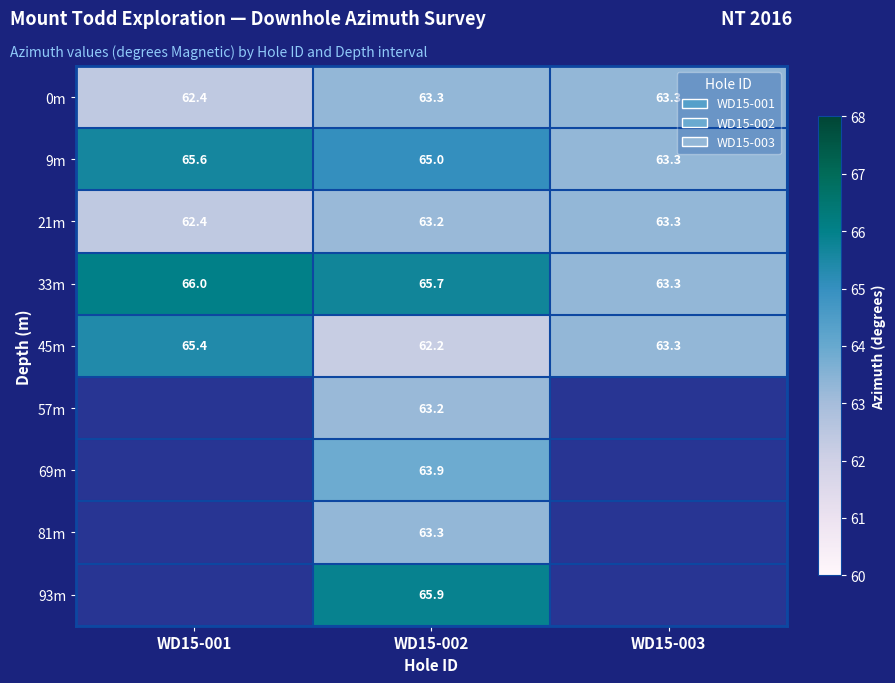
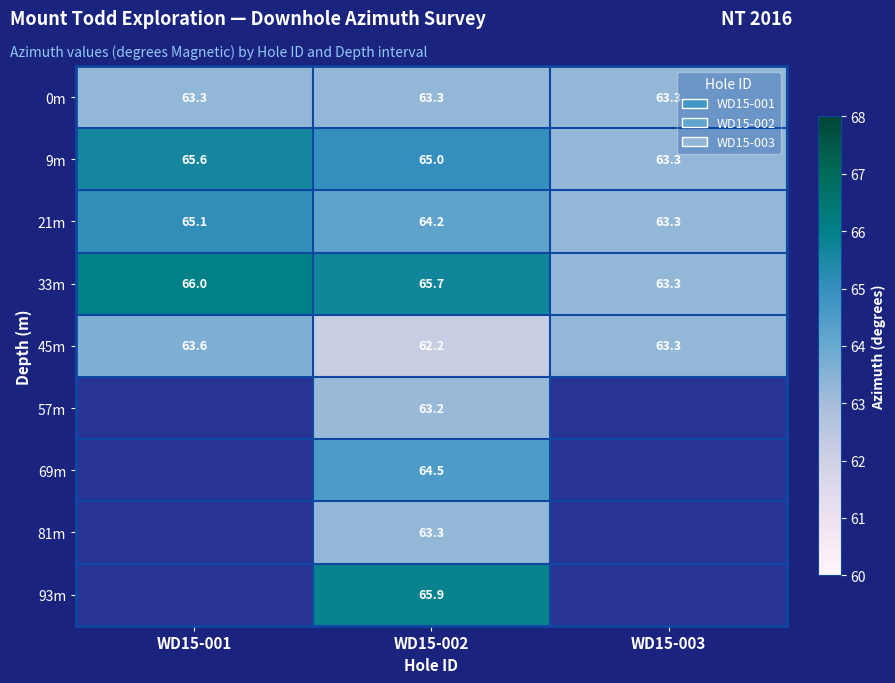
  {
    "0m": {
-     "WD15-001": 62.4,
+     "WD15-001": 63.3,
      "WD15-002": 63.3
    },
    "9m": {
      "WD15-001": 65.6,
      "WD15-002": 65.0
    },
    "21m": {
-     "WD15-001": 62.4,
-     "WD15-002": 63.2,
+     "WD15-001": 65.1,
+     "WD15-002": 64.2,
      "WD15-003": 63.3
    },
    "33m": {
      "WD15-001": 66.0,
      "WD15-002": 65.7,
      "WD15-003": 63.3
    },
    "45m": {
-     "WD15-001": 65.4,
+     "WD15-001": 63.6,
      "WD15-002": 62.2,
      "WD15-003": 63.3
    },
    "57m": {
      "WD15-002": 63.2
    },
    "69m": {
-     "WD15-002": 63.9
+     "WD15-002": 64.5
    },
    "81m": {
      "WD15-002": 63.3
    },
    "93m": {
      "WD15-002": 65.9
    }
  }
